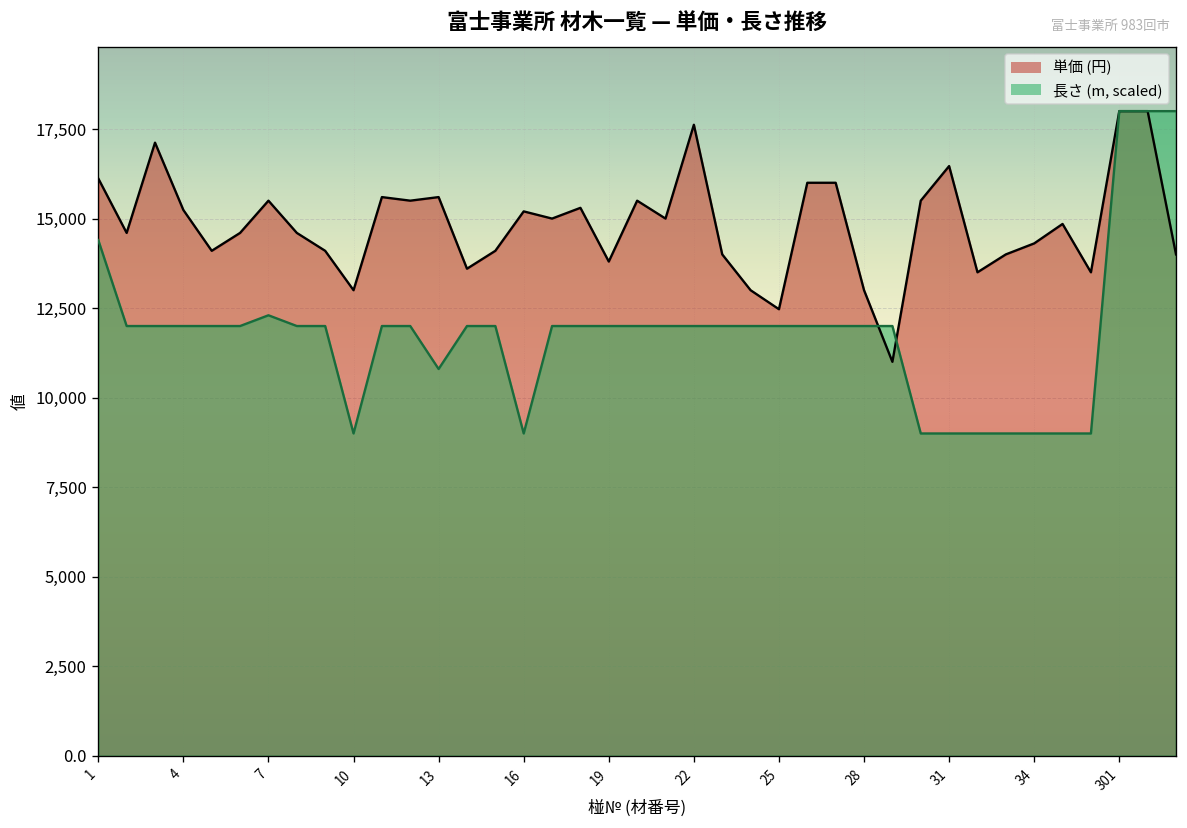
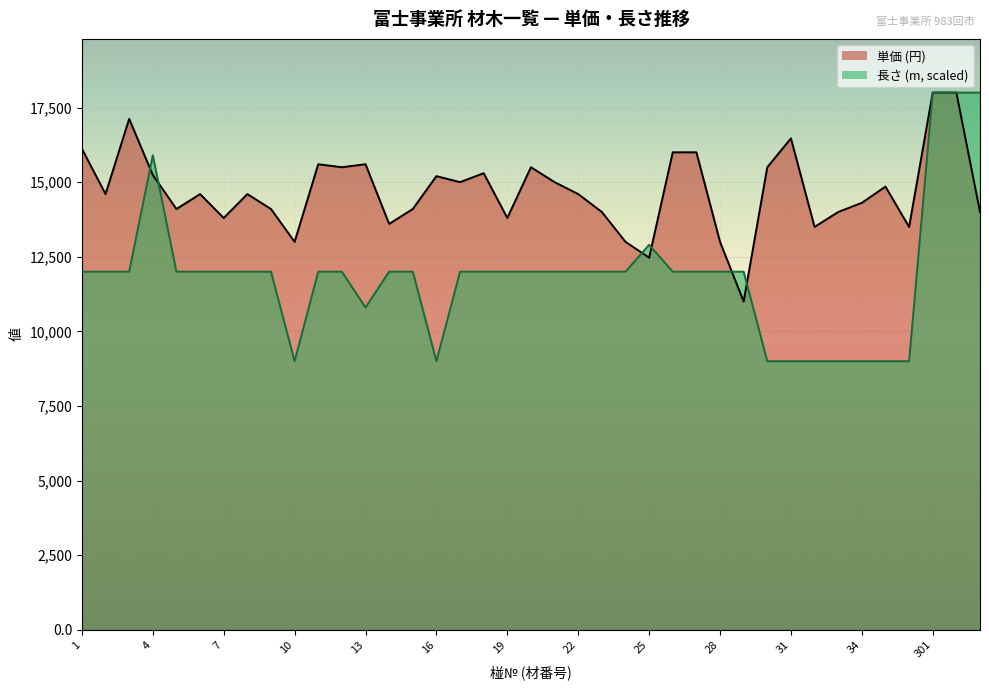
  {
    "単価 (円)": {
      "1": "16,100",
      "4": "15,200",
-     "7": "15,500",
+     "7": "13,800",
      "10": "13,000",
      "13": "15,600",
      "16": "15,200",
      "19": "13,800",
-     "22": "17,600",
+     "22": "14,600",
      "25": "12,500",
      "28": "13,000",
      "31": "16,500",
      "34": "14,300"
    },
    "長さ (m, scaled)": {
-     "1": "14,400",
-     "4": "12,000",
-     "7": "12,300",
+     "1": "12,000",
+     "4": "15,900",
+     "7": "12,000",
      "10": "9,000",
      "13": "10,800",
      "16": "9,000",
      "19": "12,000",
      "22": "12,000",
-     "25": "12,000",
+     "25": "12,900",
      "28": "12,000",
      "31": "9,000",
      "34": "9,000"
    }
  }
